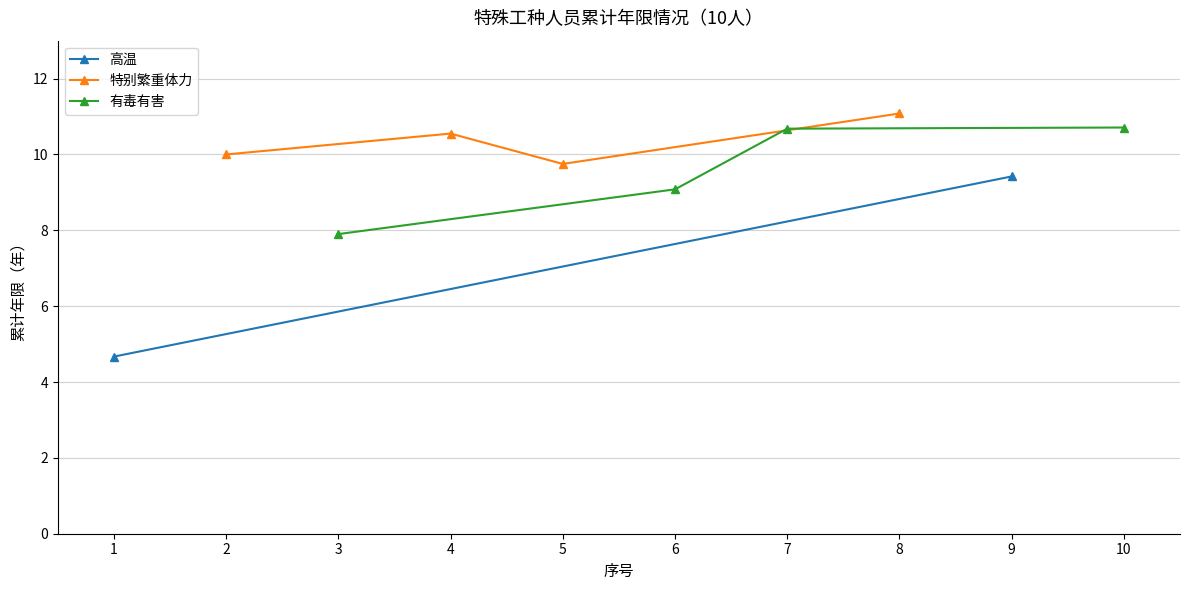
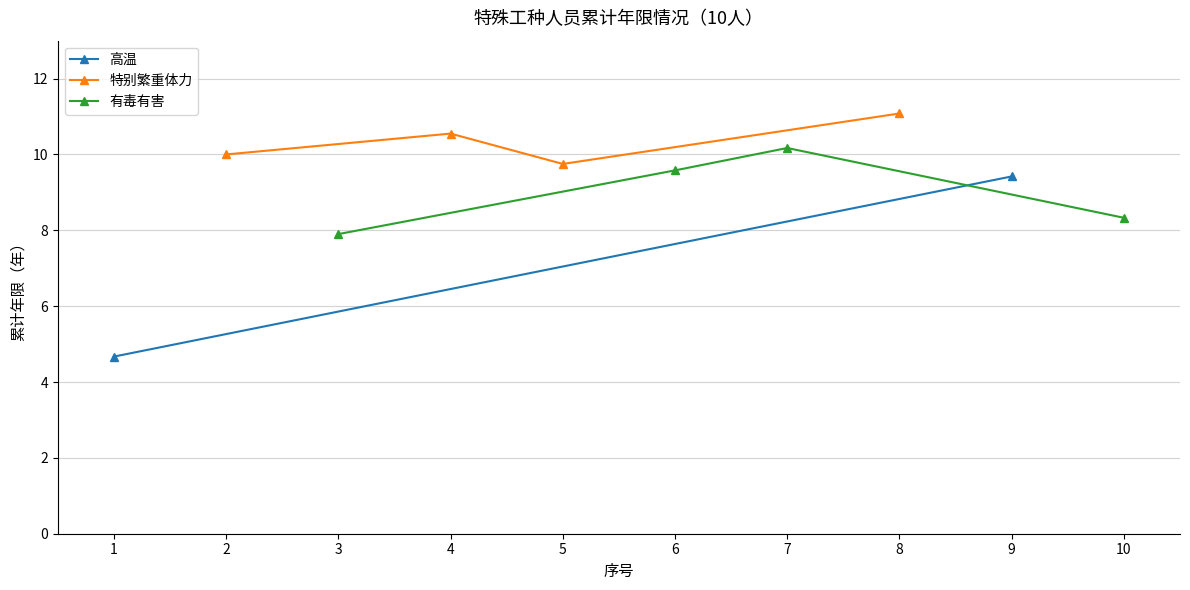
  {
    "高温": {
      "1": 4.7,
      "9": 9.4
    },
    "特别繁重体力": {
      "2": 10.0,
      "4": 10.6,
      "5": 9.8,
      "8": 11.1
    },
    "有毒有害": {
      "3": 7.9,
-     "6": 9.1,
-     "7": 10.7,
-     "10": 10.7
+     "6": 9.6,
+     "7": 10.2,
+     "10": 8.3
    }
  }
